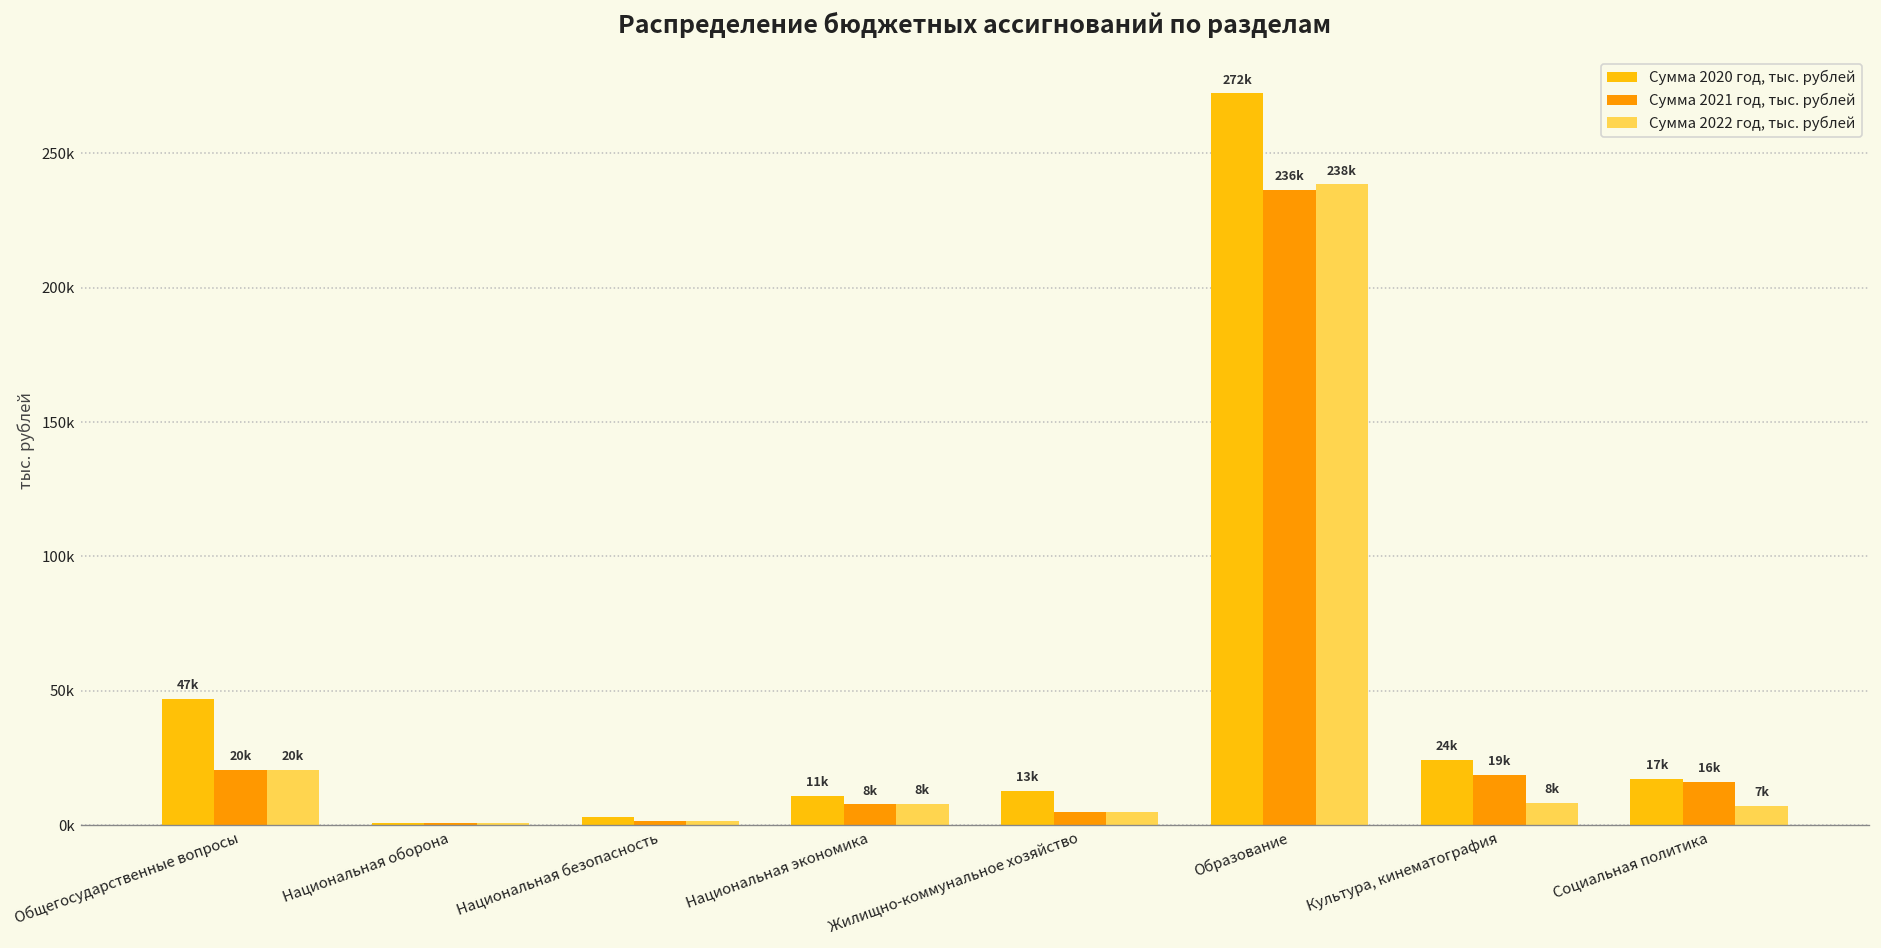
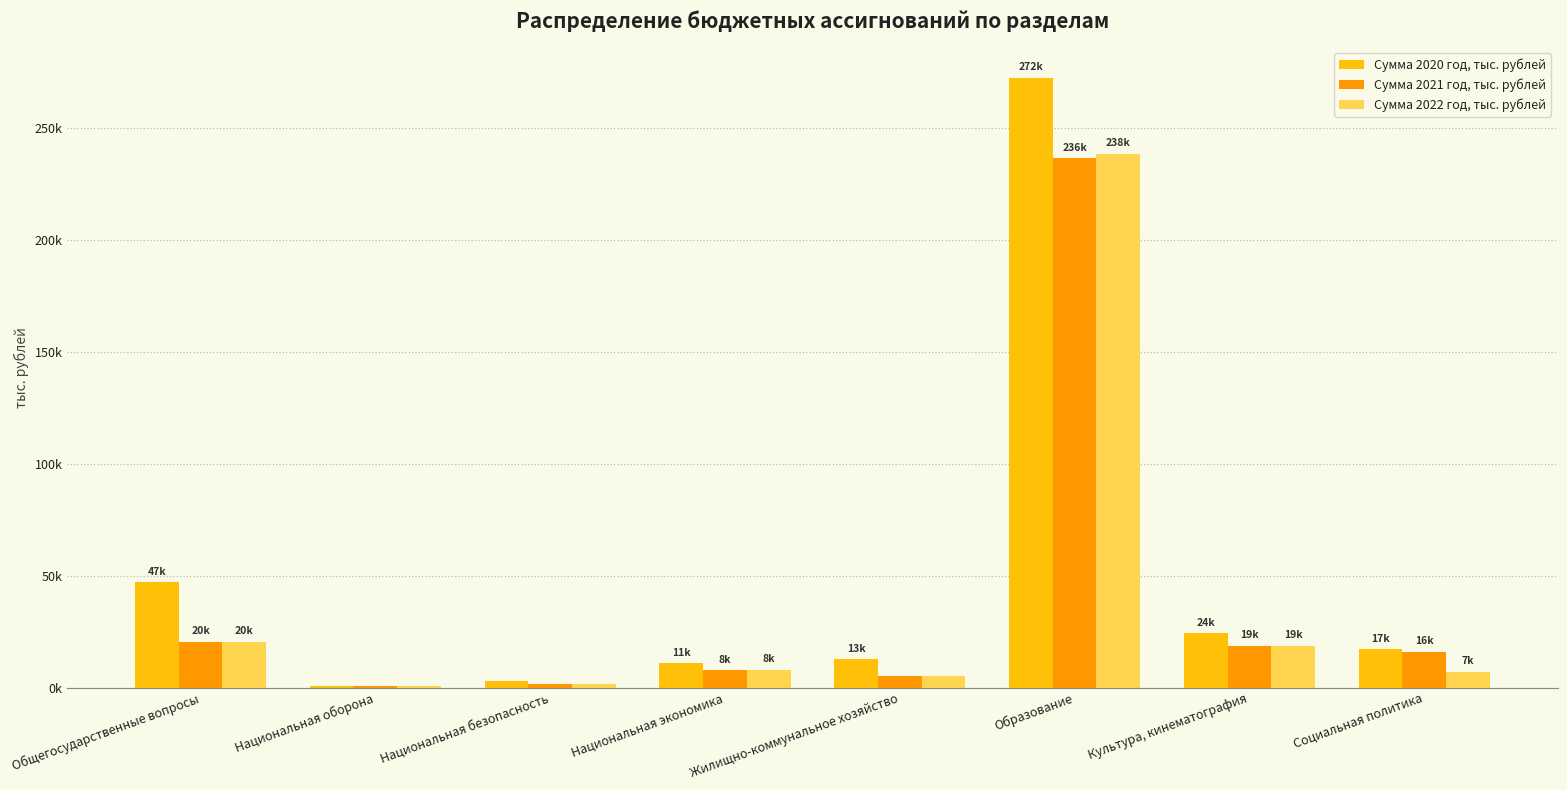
  {
    "Сумма 2022 год, тыс. рублей": {
      "Общегосударственные вопросы": "20k",
      "Национальная экономика": "8k",
      "Образование": "238k",
-     "Культура, кинематография": "8k",
+     "Культура, кинематография": "19k",
      "Социальная политика": "7k"
    }
  }
